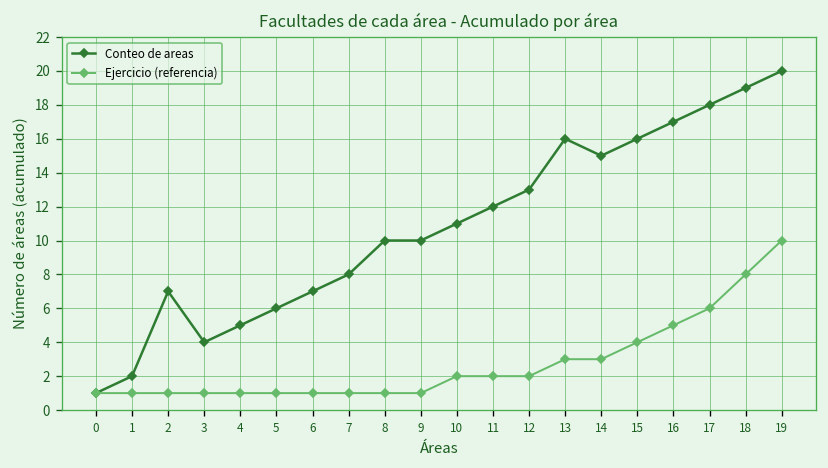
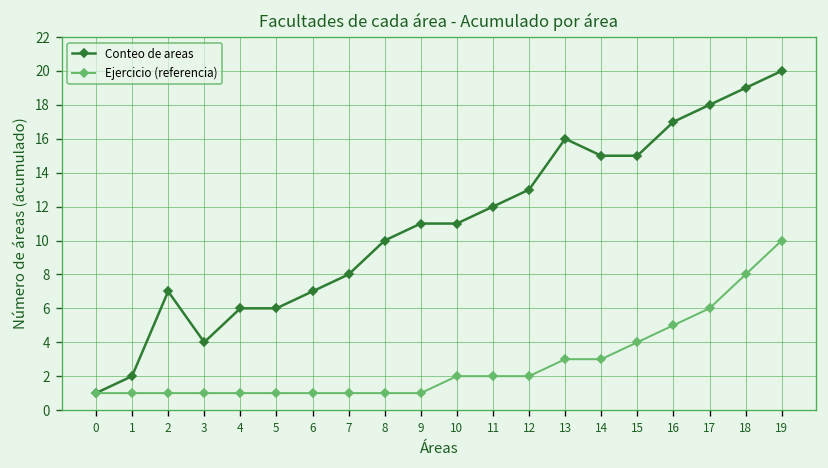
  {
    "Conteo de areas": {
      "1": 2,
      "2": 7,
      "3": 4,
-     "4": 5,
+     "4": 6,
      "5": 6,
      "6": 7,
      "7": 8,
      "8": 10,
-     "9": 10,
+     "9": 11,
      "10": 11,
      "11": 12,
      "12": 13,
      "13": 16,
      "14": 15,
-     "15": 16,
+     "15": 15,
      "16": 17,
      "17": 18,
      "18": 19,
      "19": 20
    },
    "Ejercicio (referencia)": {
      "1": 1,
      "2": 1,
      "3": 1,
      "4": 1,
      "5": 1,
      "6": 1,
      "7": 1,
      "8": 1,
      "9": 1,
      "10": 2,
      "11": 2,
      "12": 2,
      "13": 3,
      "14": 3,
      "15": 4,
      "16": 5,
      "17": 6,
      "18": 8,
      "19": 10
    }
  }
